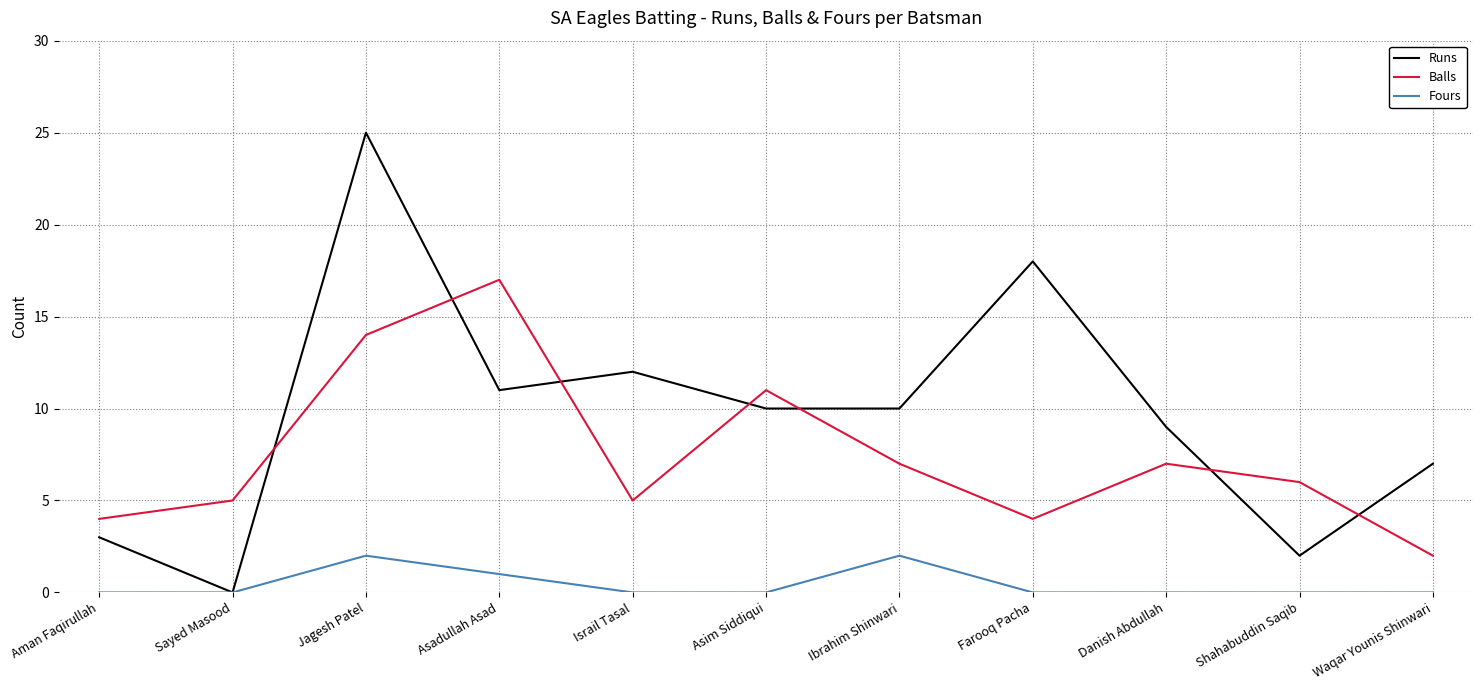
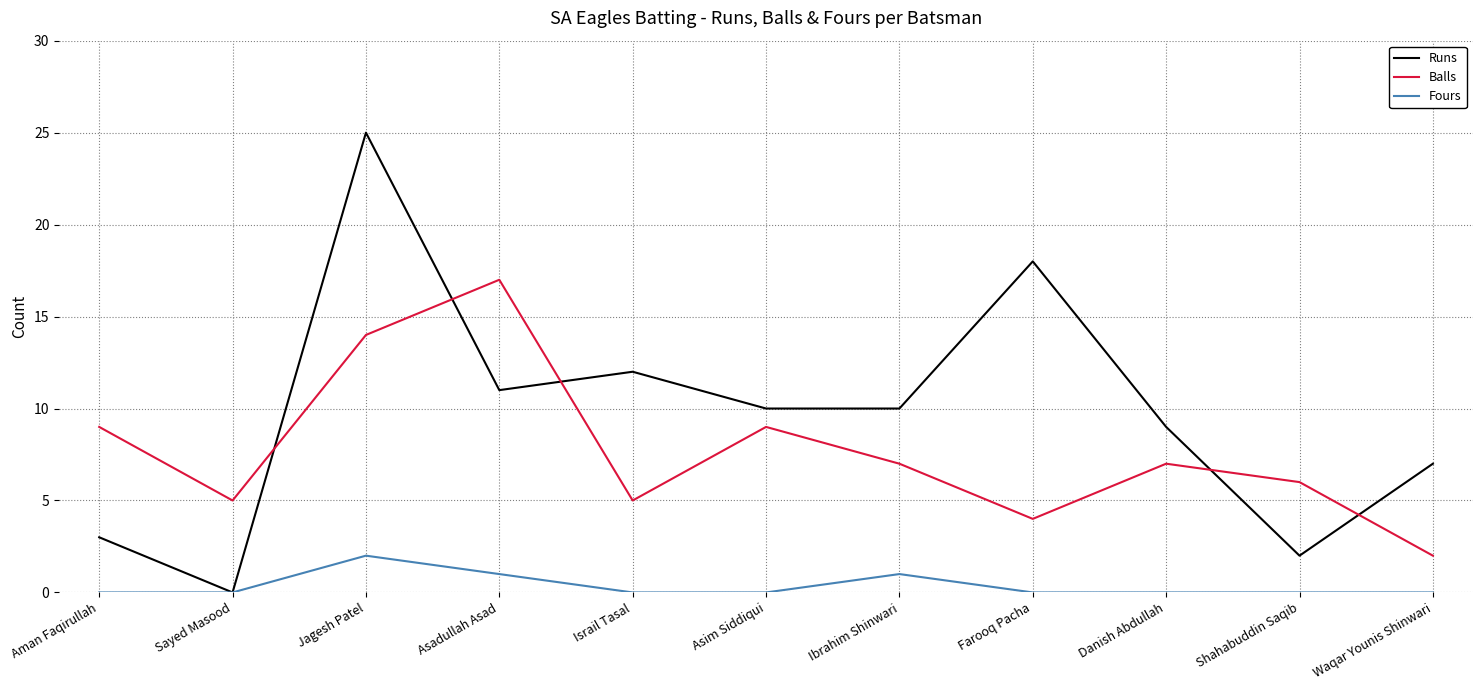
  {
    "Runs": {
      "Aman Faqirullah": 3,
      "Jagesh Patel": 25,
      "Asadullah Asad": 11,
      "Israil Tasal": 12,
      "Asim Siddiqui": 10,
      "Ibrahim Shinwari": 10,
      "Farooq Pacha": 18,
      "Danish Abdullah": 9,
      "Shahabuddin Saqib": 2,
      "Waqar Younis Shinwari": 7
    },
    "Balls": {
-     "Aman Faqirullah": 4,
+     "Aman Faqirullah": 9,
      "Sayed Masood": 5,
      "Jagesh Patel": 14,
      "Asadullah Asad": 17,
      "Israil Tasal": 5,
-     "Asim Siddiqui": 11,
+     "Asim Siddiqui": 9,
      "Ibrahim Shinwari": 7,
      "Farooq Pacha": 4,
      "Danish Abdullah": 7,
      "Shahabuddin Saqib": 6,
      "Waqar Younis Shinwari": 2
    },
    "Fours": {
      "Aman Faqirullah": 0,
      "Jagesh Patel": 2,
      "Asadullah Asad": 1,
      "Israil Tasal": 0,
      "Asim Siddiqui": 0,
-     "Ibrahim Shinwari": 2,
+     "Ibrahim Shinwari": 1,
      "Farooq Pacha": 0,
      "Danish Abdullah": 0,
      "Shahabuddin Saqib": 0,
      "Waqar Younis Shinwari": 0
    }
  }
